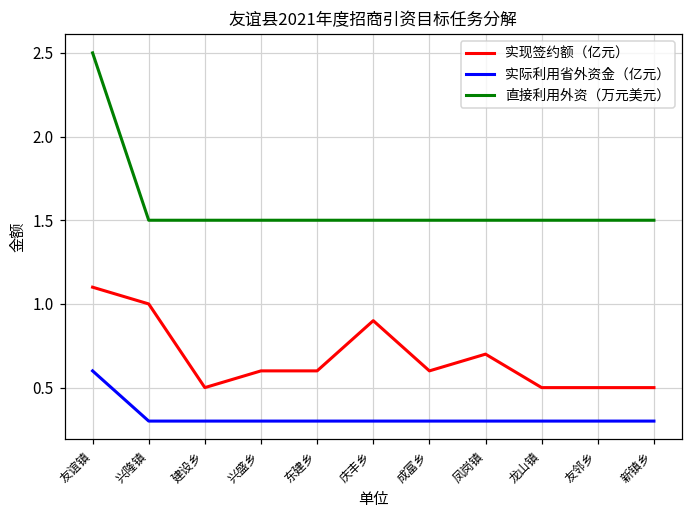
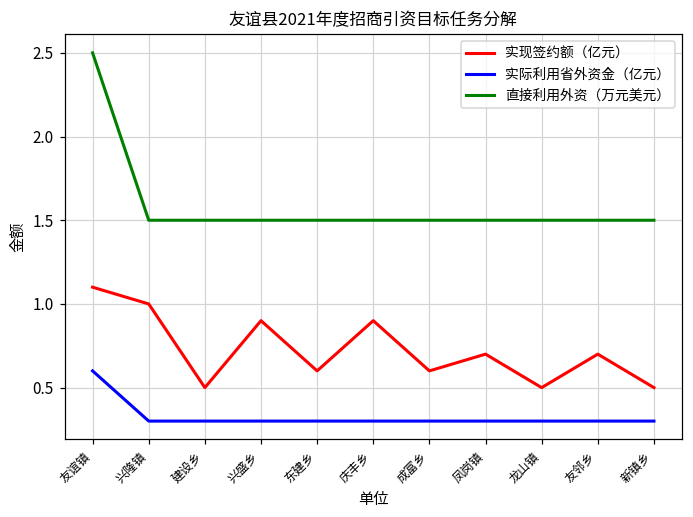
  {
    "实现签约额（亿元）": {
      "友谊镇": 1.1,
      "兴隆镇": 1.0,
      "建设乡": 0.5,
-     "兴盛乡": 0.6,
+     "兴盛乡": 0.9,
      "东建乡": 0.6,
      "庆丰乡": 0.9,
      "成富乡": 0.6,
      "凤岗镇": 0.7,
      "龙山镇": 0.5,
-     "友邻乡": 0.5,
+     "友邻乡": 0.7,
      "新镇乡": 0.5
    },
    "实际利用省外资金（亿元）": {
      "友谊镇": 0.6,
      "兴隆镇": 0.3,
      "建设乡": 0.3,
      "兴盛乡": 0.3,
      "东建乡": 0.3,
      "庆丰乡": 0.3,
      "成富乡": 0.3,
      "凤岗镇": 0.3,
      "龙山镇": 0.3,
      "友邻乡": 0.3,
      "新镇乡": 0.3
    },
    "直接利用外资（万元美元）": {
      "友谊镇": 2.5,
      "兴隆镇": 1.5,
      "建设乡": 1.5,
      "兴盛乡": 1.5,
      "东建乡": 1.5,
      "庆丰乡": 1.5,
      "成富乡": 1.5,
      "凤岗镇": 1.5,
      "龙山镇": 1.5,
      "友邻乡": 1.5,
      "新镇乡": 1.5
    }
  }
